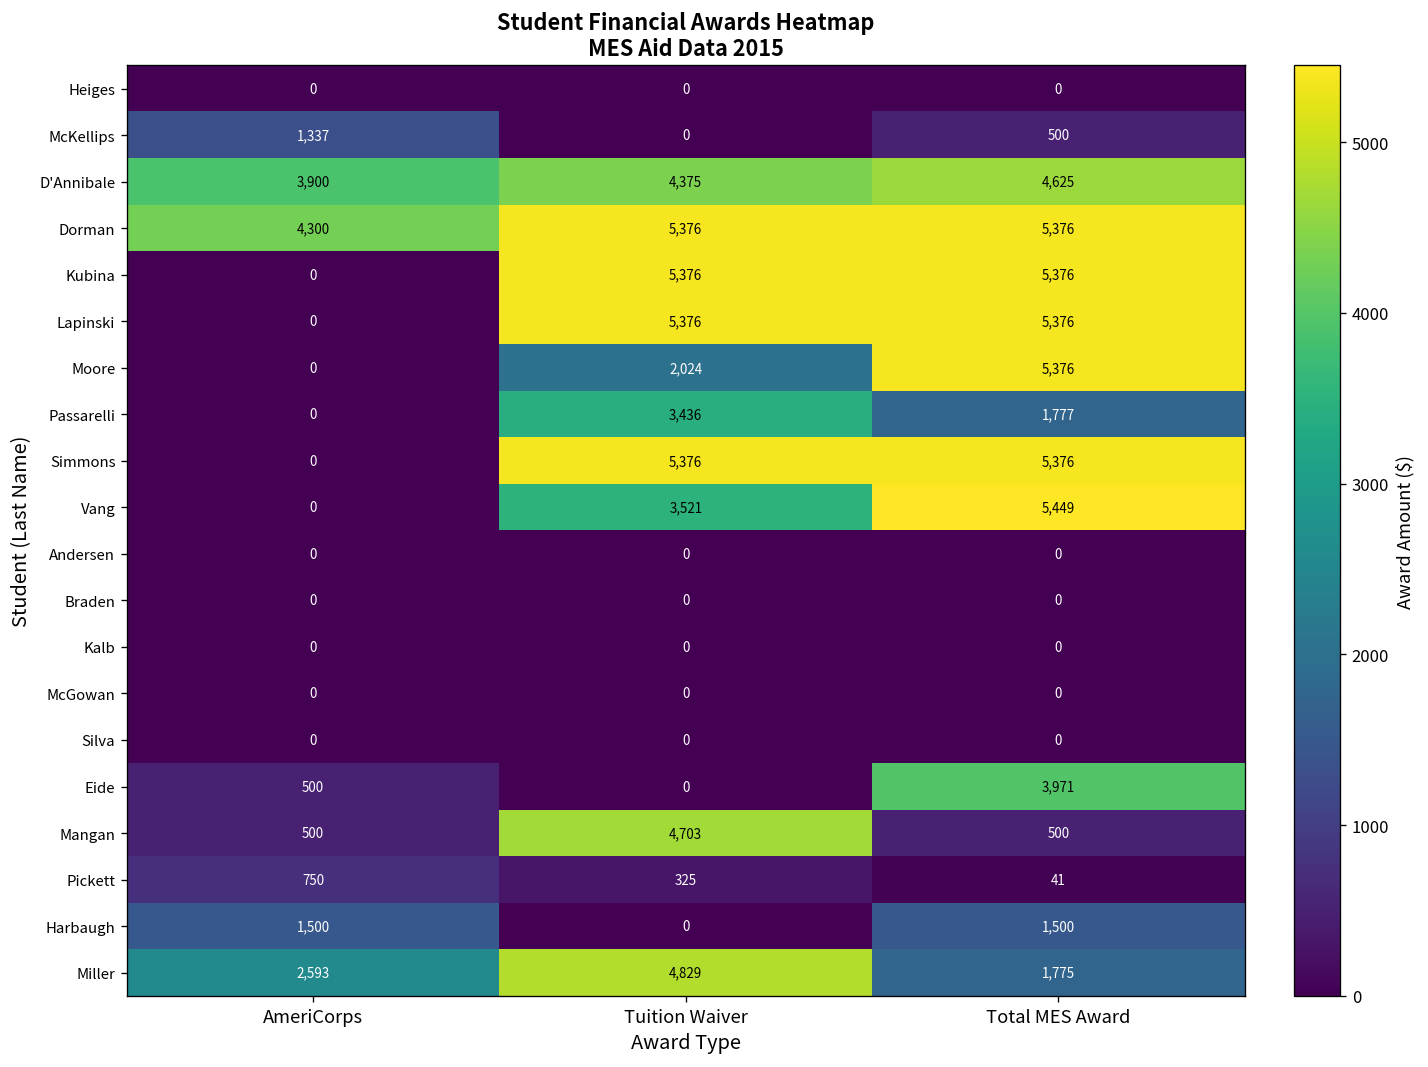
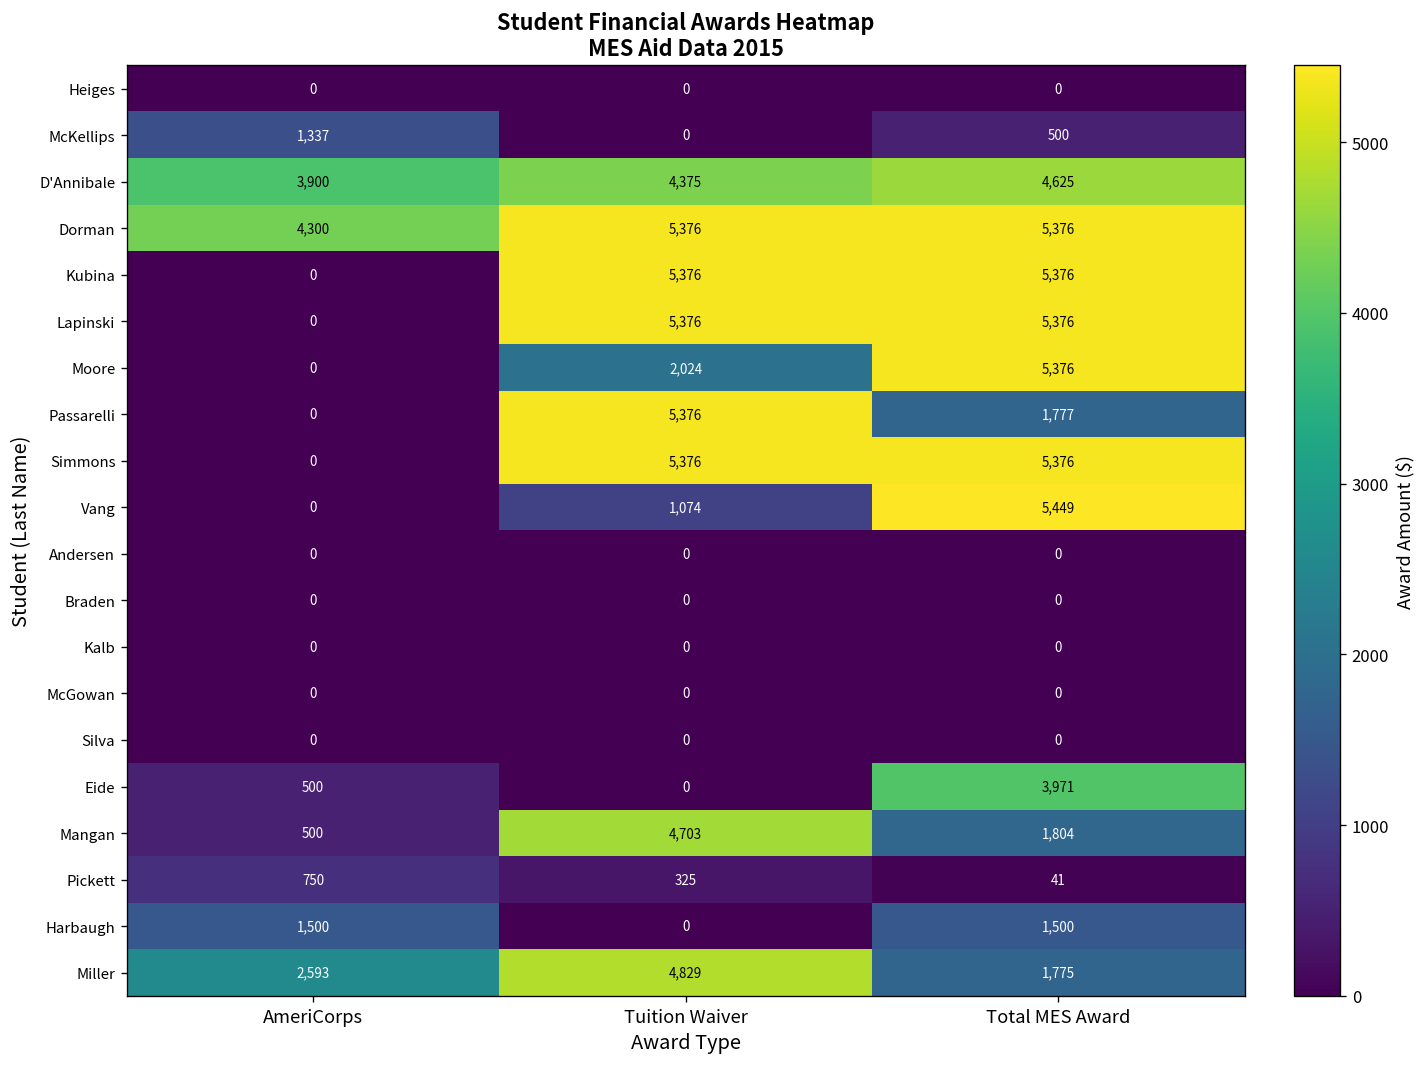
  {
    "Heiges": {
      "AmeriCorps": "0",
      "Tuition Waiver": "0",
      "Total MES Award": "0"
    },
    "McKellips": {
      "AmeriCorps": "1,337",
      "Tuition Waiver": "0",
      "Total MES Award": "500"
    },
    "D'Annibale": {
      "AmeriCorps": "3,900",
      "Tuition Waiver": "4,375",
      "Total MES Award": "4,625"
    },
    "Dorman": {
      "AmeriCorps": "4,300",
      "Tuition Waiver": "5,376",
      "Total MES Award": "5,376"
    },
    "Kubina": {
      "AmeriCorps": "0",
      "Tuition Waiver": "5,376",
      "Total MES Award": "5,376"
    },
    "Lapinski": {
      "AmeriCorps": "0",
      "Tuition Waiver": "5,376",
      "Total MES Award": "5,376"
    },
    "Moore": {
      "AmeriCorps": "0",
      "Tuition Waiver": "2,024",
      "Total MES Award": "5,376"
    },
    "Passarelli": {
      "AmeriCorps": "0",
-     "Tuition Waiver": "3,436",
+     "Tuition Waiver": "5,376",
      "Total MES Award": "1,777"
    },
    "Simmons": {
      "AmeriCorps": "0",
      "Tuition Waiver": "5,376",
      "Total MES Award": "5,376"
    },
    "Vang": {
      "AmeriCorps": "0",
-     "Tuition Waiver": "3,521",
+     "Tuition Waiver": "1,074",
      "Total MES Award": "5,449"
    },
    "Andersen": {
      "AmeriCorps": "0",
      "Tuition Waiver": "0",
      "Total MES Award": "0"
    },
    "Braden": {
      "AmeriCorps": "0",
      "Tuition Waiver": "0",
      "Total MES Award": "0"
    },
    "Kalb": {
      "AmeriCorps": "0",
      "Tuition Waiver": "0",
      "Total MES Award": "0"
    },
    "McGowan": {
      "AmeriCorps": "0",
      "Tuition Waiver": "0",
      "Total MES Award": "0"
    },
    "Silva": {
      "AmeriCorps": "0",
      "Tuition Waiver": "0",
      "Total MES Award": "0"
    },
    "Eide": {
      "AmeriCorps": "500",
      "Tuition Waiver": "0",
      "Total MES Award": "3,971"
    },
    "Mangan": {
      "AmeriCorps": "500",
      "Tuition Waiver": "4,703",
-     "Total MES Award": "500"
+     "Total MES Award": "1,804"
    },
    "Pickett": {
      "AmeriCorps": "750",
      "Tuition Waiver": "325",
      "Total MES Award": "41"
    },
    "Harbaugh": {
      "AmeriCorps": "1,500",
      "Tuition Waiver": "0",
      "Total MES Award": "1,500"
    },
    "Miller": {
      "AmeriCorps": "2,593",
      "Tuition Waiver": "4,829",
      "Total MES Award": "1,775"
    }
  }
